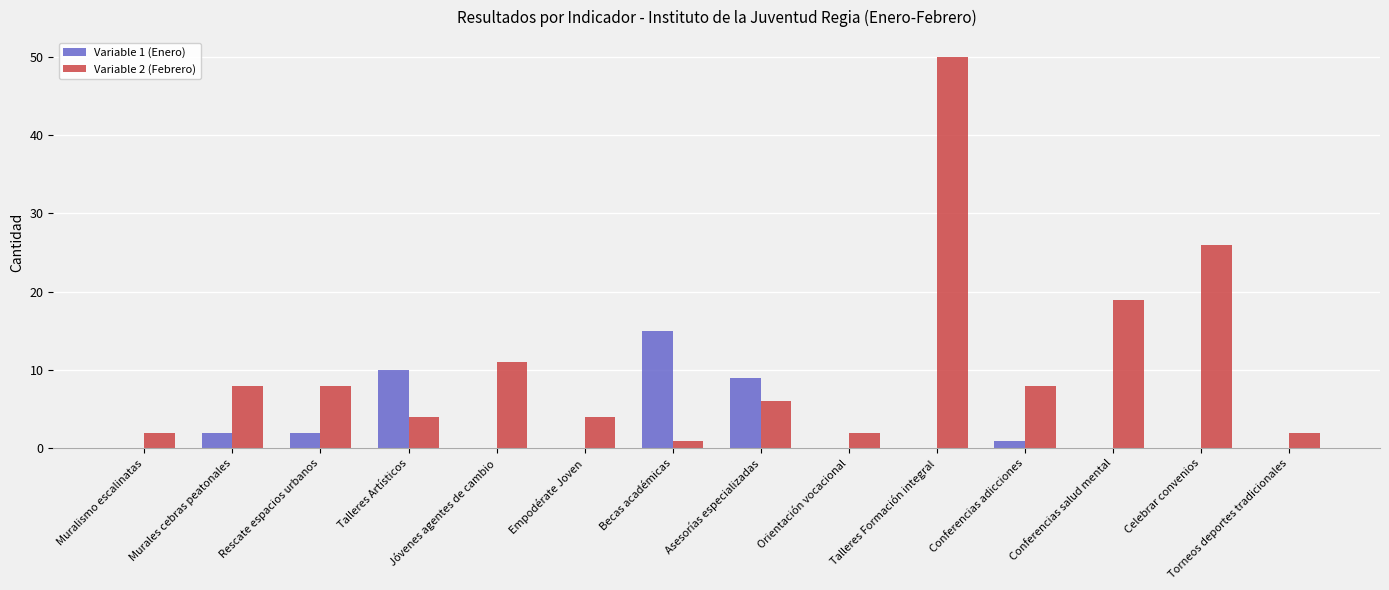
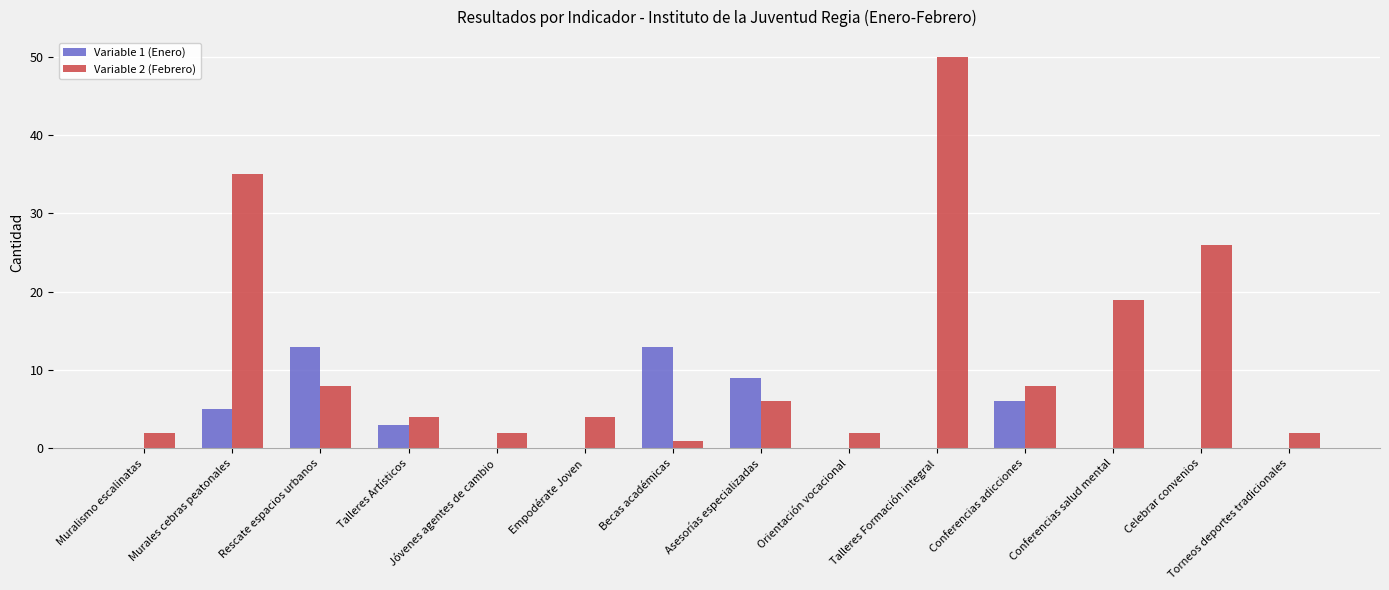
  {
    "Variable 1 (Enero)": {
      "Muralismo escalinatas": 0,
-     "Murales cebras peatonales": 2,
-     "Rescate espacios urbanos": 2,
-     "Talleres Artísticos": 10,
+     "Murales cebras peatonales": 5,
+     "Rescate espacios urbanos": 13,
+     "Talleres Artísticos": 3,
      "Jóvenes agentes de cambio": 0,
      "Empodérate Joven": 0,
-     "Becas académicas": 15,
+     "Becas académicas": 13,
      "Asesorías especializadas": 9,
      "Orientación vocacional": 0,
      "Talleres Formación integral": 0,
-     "Conferencias adicciones": 1,
+     "Conferencias adicciones": 6,
      "Conferencias salud mental": 0,
      "Celebrar convenios": 0,
      "Torneos deportes tradicionales": 0
    },
    "Variable 2 (Febrero)": {
      "Muralismo escalinatas": 2,
-     "Murales cebras peatonales": 8,
+     "Murales cebras peatonales": 35,
      "Rescate espacios urbanos": 8,
      "Talleres Artísticos": 4,
-     "Jóvenes agentes de cambio": 11,
+     "Jóvenes agentes de cambio": 2,
      "Empodérate Joven": 4,
      "Becas académicas": 1,
      "Asesorías especializadas": 6,
      "Orientación vocacional": 2,
      "Talleres Formación integral": 50,
      "Conferencias adicciones": 8,
      "Conferencias salud mental": 19,
      "Celebrar convenios": 26,
      "Torneos deportes tradicionales": 2
    }
  }
